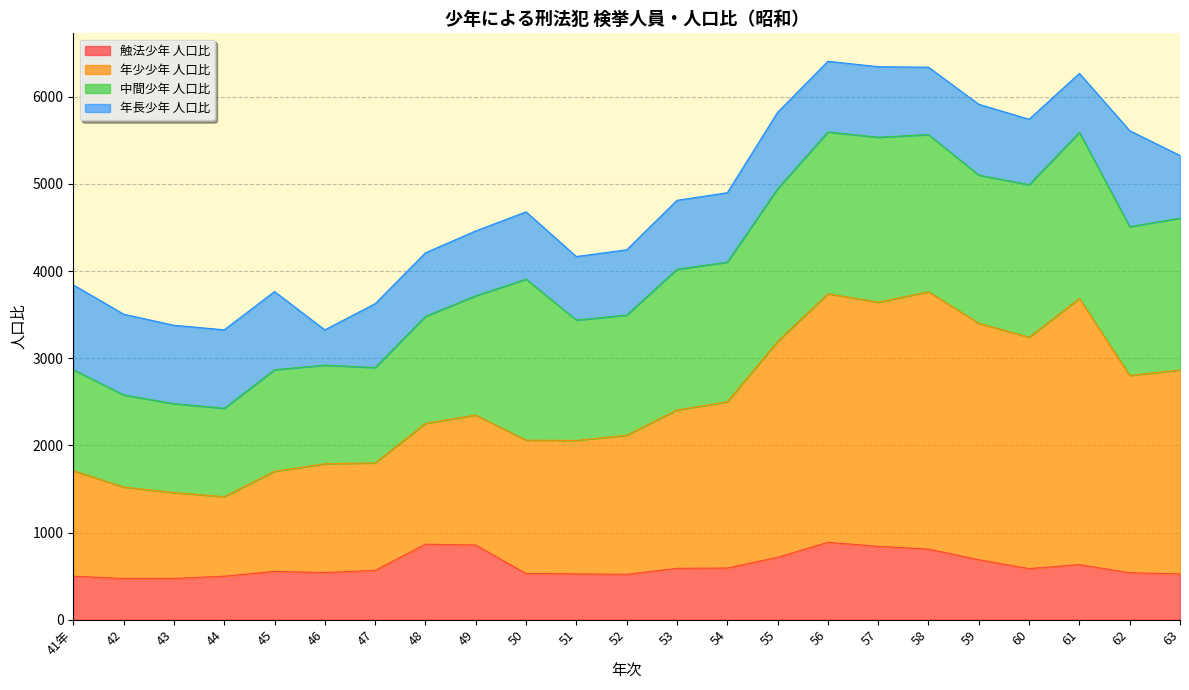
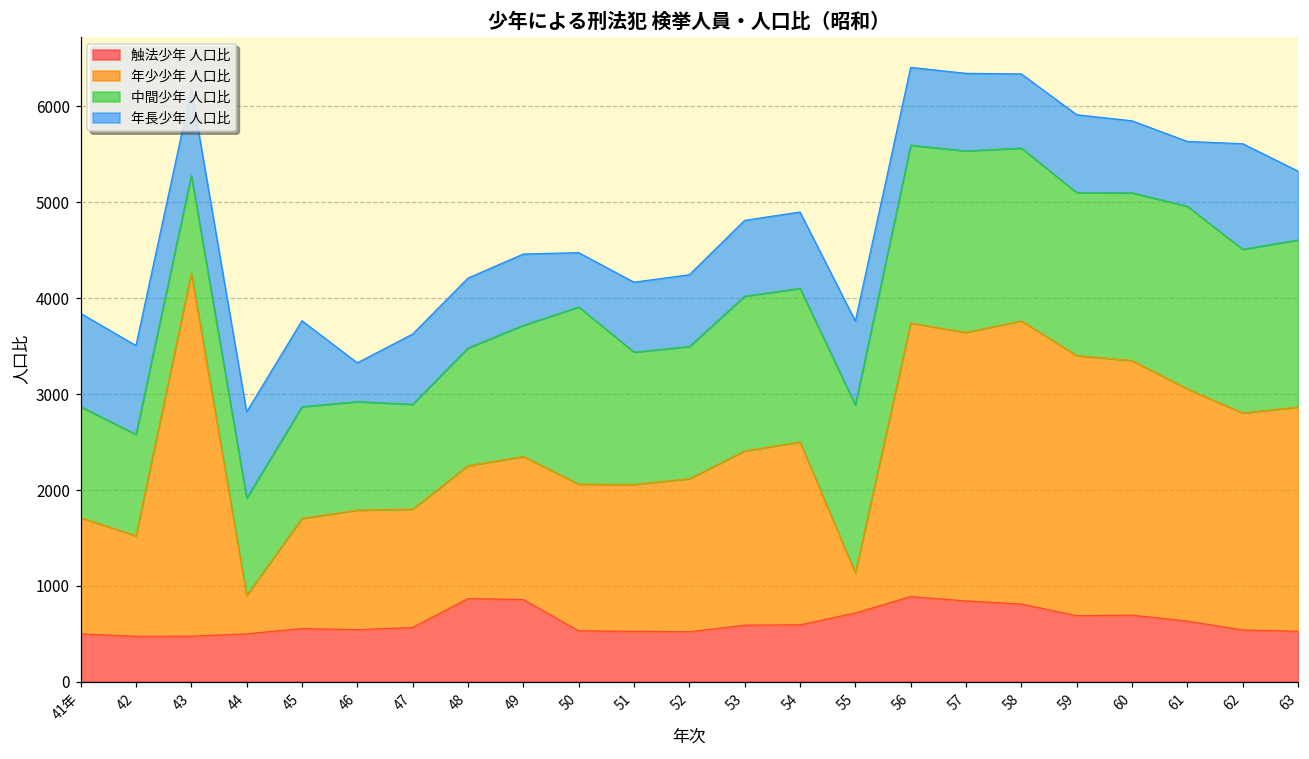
  {
    "触法少年 人口比": {
      "41年": 500,
      "42": 500,
      "43": 500,
      "44": 500,
      "45": 600,
      "46": 500,
      "47": 600,
      "48": 900,
      "49": 900,
      "50": 500,
      "51": 500,
      "52": 500,
      "53": 600,
      "54": 600,
      "55": 700,
      "56": 900,
      "57": 800,
      "58": 800,
      "59": 700,
-     "60": 600,
+     "60": 700,
      "61": 600,
      "62": 500,
      "63": 500
    },
    "年少少年 人口比": {
      "41年": 1200,
      "42": 1000,
-     "43": 1000,
-     "44": 900,
+     "43": 3800,
+     "44": 400,
      "45": 1100,
      "46": 1200,
      "47": 1200,
      "48": 1400,
      "49": 1500,
      "50": 1500,
      "51": 1500,
      "52": 1600,
      "53": 1800,
      "54": 1900,
-     "55": 2500,
+     "55": 400,
      "56": 2900,
      "57": 2800,
      "58": 3000,
      "59": 2700,
      "60": 2700,
-     "61": 3100,
+     "61": 2400,
      "62": 2300,
      "63": 2300
    },
    "中間少年 人口比": {
      "41年": 1200,
      "42": 1100,
      "43": 1000,
      "44": 1000,
      "45": 1200,
      "46": 1100,
      "47": 1100,
      "48": 1200,
      "49": 1400,
      "50": 1800,
      "51": 1400,
      "52": 1400,
      "53": 1600,
      "54": 1600,
      "55": 1800,
      "56": 1900,
      "57": 1900,
      "58": 1800,
      "59": 1700,
      "60": 1700,
      "61": 1900,
      "62": 1700,
      "63": 1700
    },
    "年長少年 人口比": {
      "41年": 1000,
      "42": 900,
      "44": 900,
      "45": 900,
      "46": 400,
      "47": 700,
      "48": 700,
      "49": 700,
-     "50": 800,
+     "50": 600,
      "51": 700,
      "52": 700,
      "53": 800,
      "54": 800,
      "55": 900,
      "56": 800,
      "57": 800,
      "58": 800,
      "59": 800,
      "60": 800,
      "61": 700,
      "62": 1100,
      "63": 700
    }
  }
